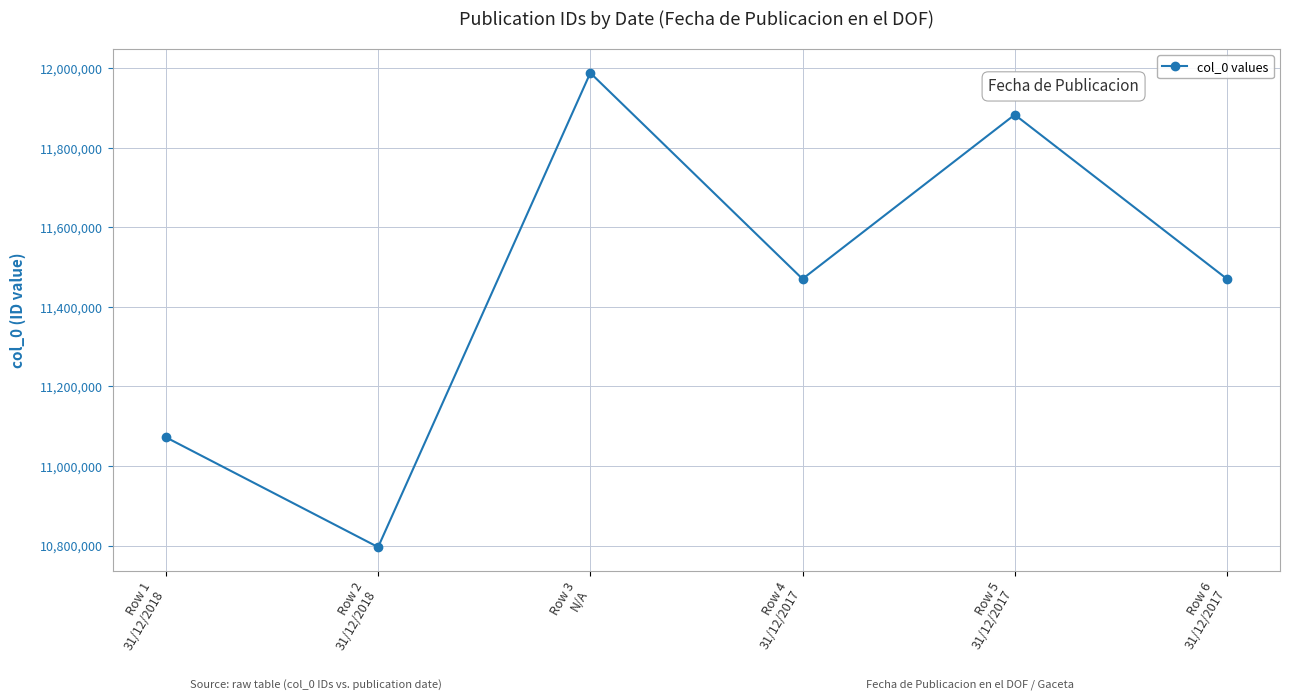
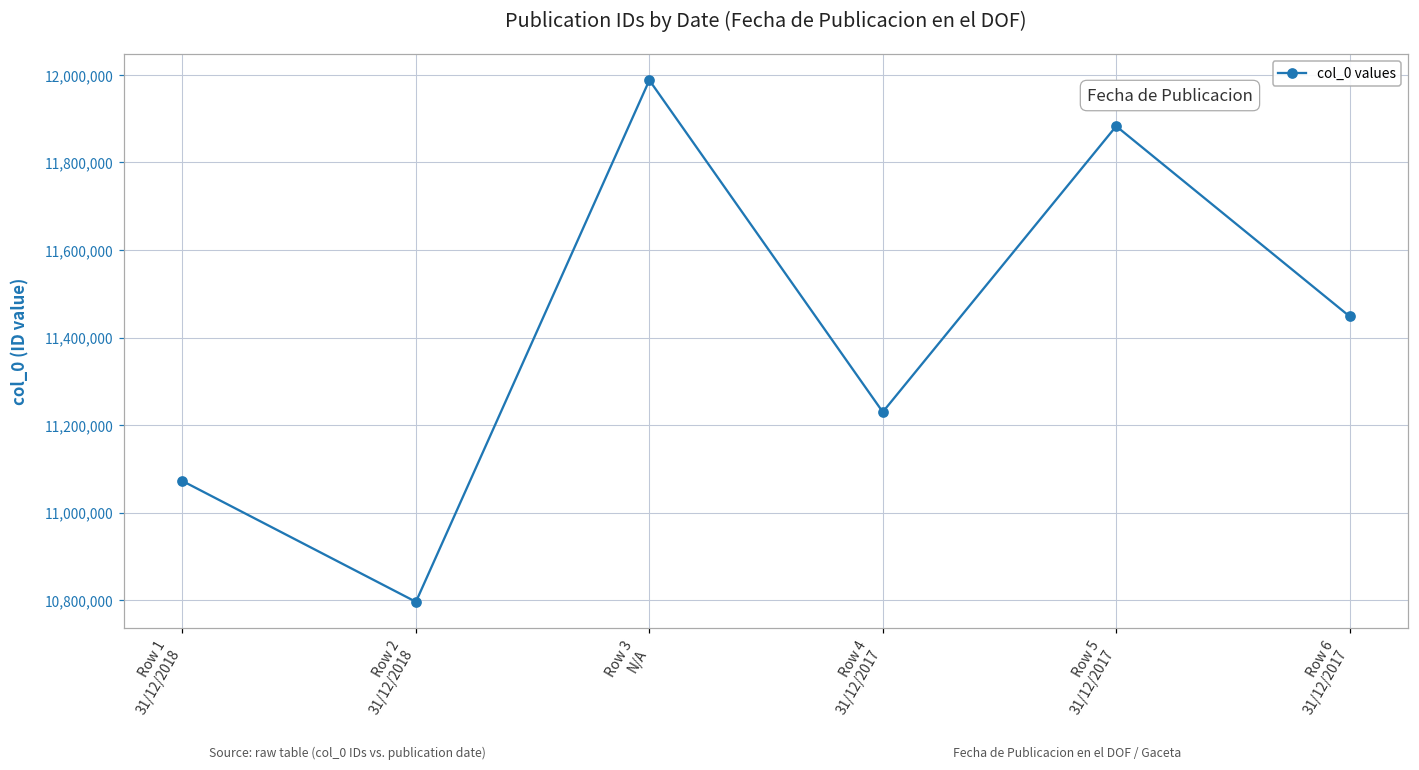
  {
    "Row 1 31/12/2018": "11,070,000",
    "Row 2 31/12/2018": "10,800,000",
    "Row 3 N/A": "11,990,000",
-   "Row 4 31/12/2017": "11,470,000",
+   "Row 4 31/12/2017": "11,230,000",
    "Row 5 31/12/2017": "11,880,000",
-   "Row 6 31/12/2017": "11,470,000"
+   "Row 6 31/12/2017": "11,450,000"
  }
